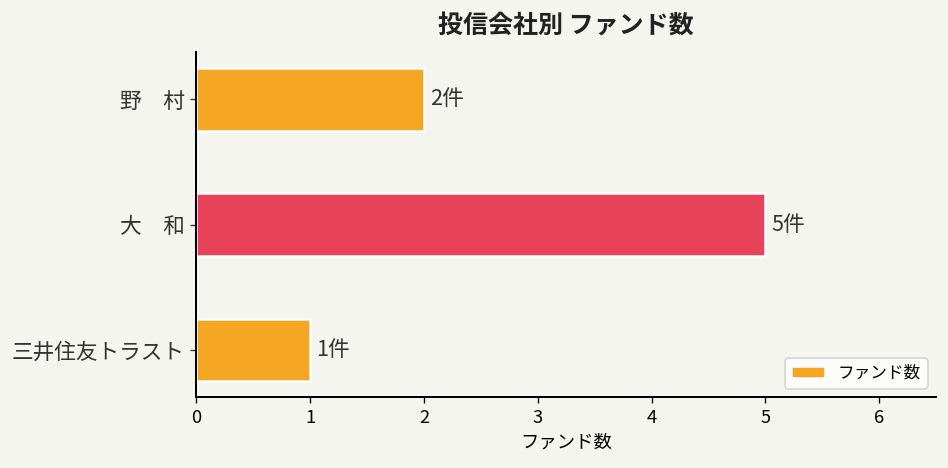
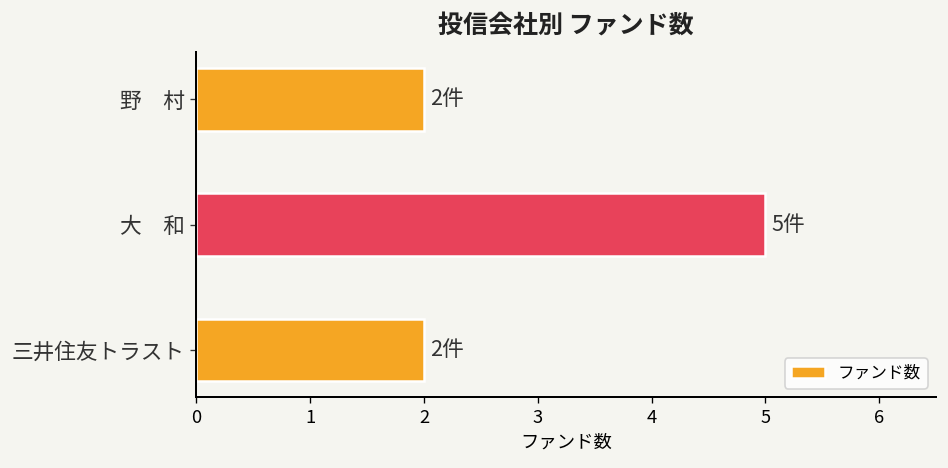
  {
    "野 村": "2件",
    "大 和": "5件",
-   "三井住友トラスト": "1件"
+   "三井住友トラスト": "2件"
  }
